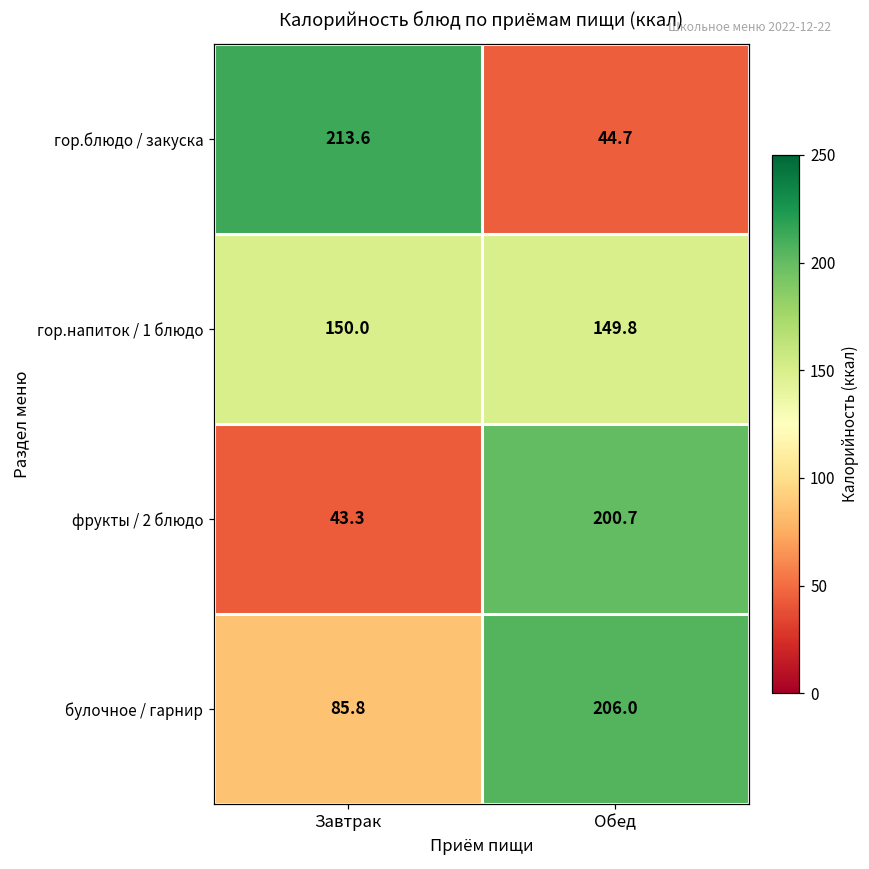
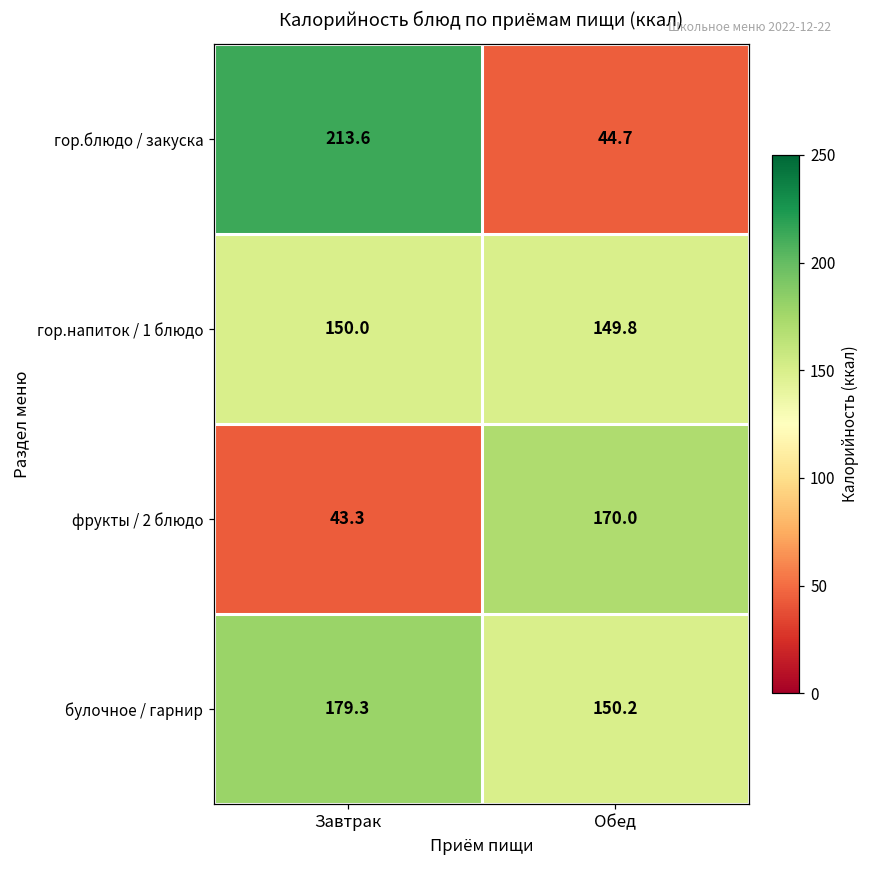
  {
    "гор.блюдо / закуска": {
      "Завтрак": 213.6,
      "Обед": 44.7
    },
    "гор.напиток / 1 блюдо": {
      "Завтрак": 150.0,
      "Обед": 149.8
    },
    "фрукты / 2 блюдо": {
      "Завтрак": 43.3,
-     "Обед": 200.7
+     "Обед": 170.0
    },
    "булочное / гарнир": {
-     "Завтрак": 85.8,
-     "Обед": 206.0
+     "Завтрак": 179.3,
+     "Обед": 150.2
    }
  }
